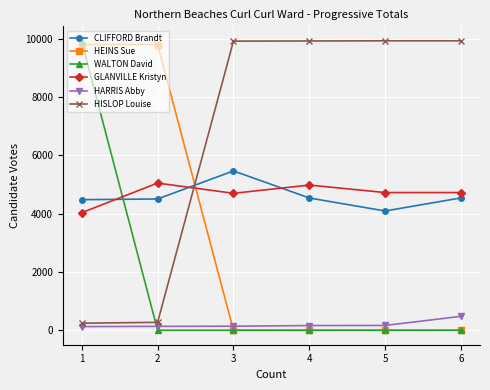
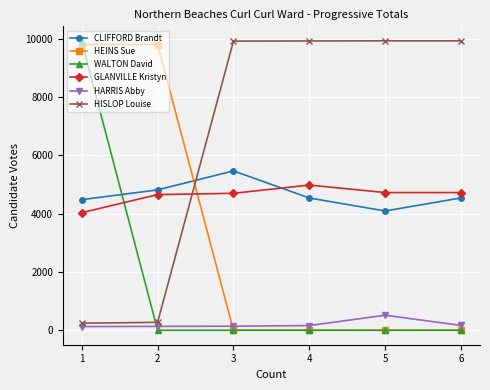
  {
    "CLIFFORD Brandt": {
      "1": 4500,
-     "2": 4500,
+     "2": 4800,
      "3": 5500,
      "4": 4500,
      "5": 4100,
      "6": 4500
    },
    "WALTON David": {
      "2": 0
    },
    "GLANVILLE Kristyn": {
      "1": 4000,
-     "2": 5000,
+     "2": 4700,
      "3": 4700,
      "4": 5000,
      "5": 4700,
      "6": 4700
    },
    "HARRIS Abby": {
      "1": 100,
      "2": 100,
      "3": 100,
      "4": 200,
-     "5": 200,
-     "6": 500
+     "5": 500,
+     "6": 200
    },
    "HISLOP Louise": {
      "1": 200,
      "2": 300,
      "3": 9900,
      "4": 9900,
      "5": 9900,
      "6": 9900
    }
  }
